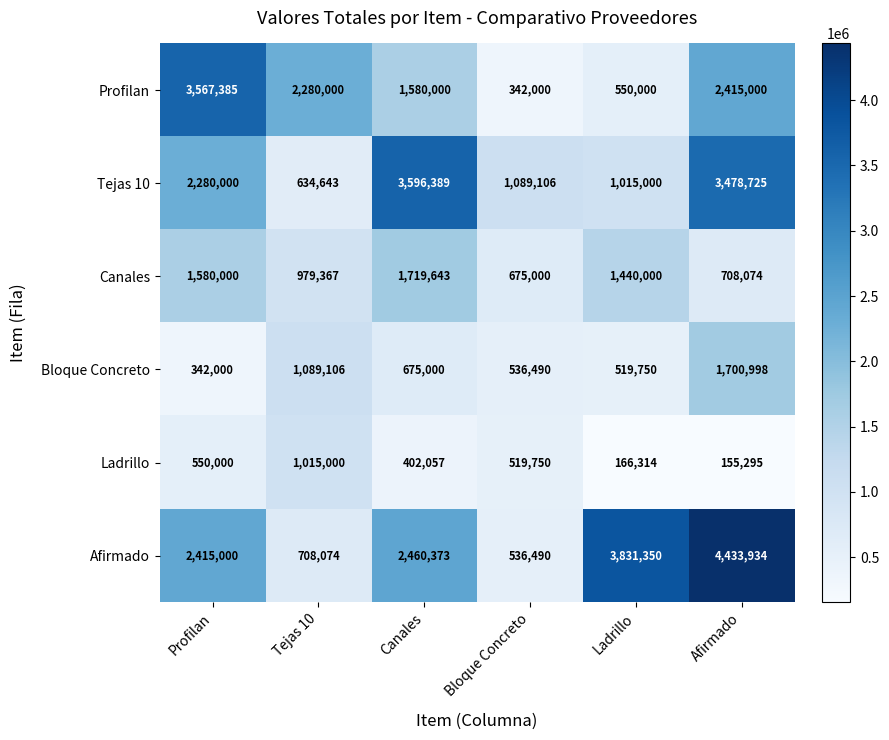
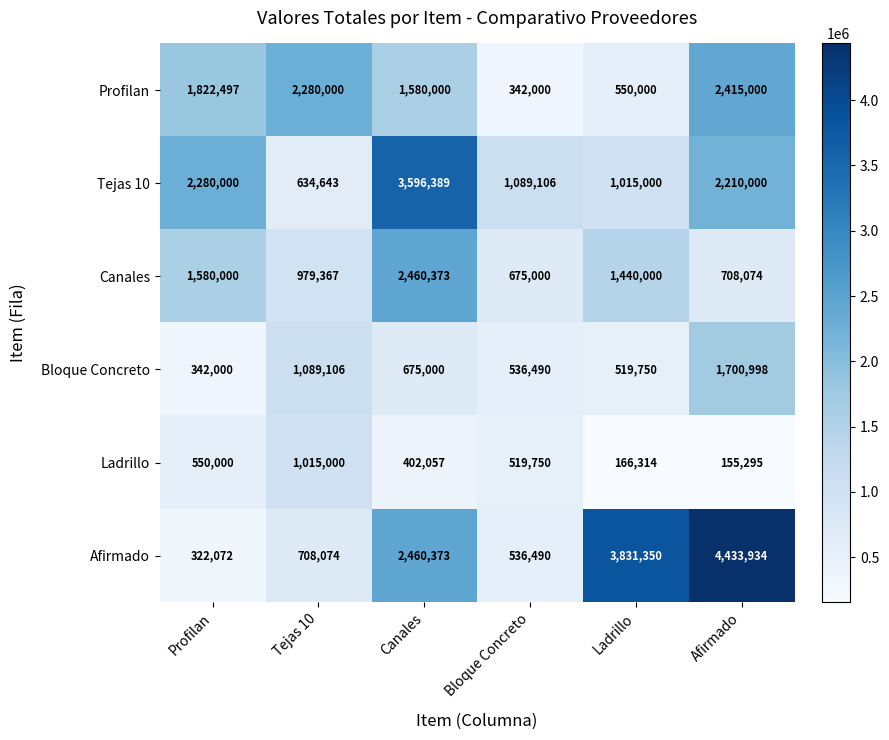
  {
    "Profilan": {
-     "Profilan": "3,567,385",
+     "Profilan": "1,822,497",
      "Tejas 10": "2,280,000",
      "Canales": "1,580,000",
      "Bloque Concreto": "342,000",
      "Ladrillo": "550,000",
      "Afirmado": "2,415,000"
    },
    "Tejas 10": {
      "Profilan": "2,280,000",
      "Tejas 10": "634,643",
      "Canales": "3,596,389",
      "Bloque Concreto": "1,089,106",
      "Ladrillo": "1,015,000",
-     "Afirmado": "3,478,725"
+     "Afirmado": "2,210,000"
    },
    "Canales": {
      "Profilan": "1,580,000",
      "Tejas 10": "979,367",
-     "Canales": "1,719,643",
+     "Canales": "2,460,373",
      "Bloque Concreto": "675,000",
      "Ladrillo": "1,440,000",
      "Afirmado": "708,074"
    },
    "Bloque Concreto": {
      "Profilan": "342,000",
      "Tejas 10": "1,089,106",
      "Canales": "675,000",
      "Bloque Concreto": "536,490",
      "Ladrillo": "519,750",
      "Afirmado": "1,700,998"
    },
    "Ladrillo": {
      "Profilan": "550,000",
      "Tejas 10": "1,015,000",
      "Canales": "402,057",
      "Bloque Concreto": "519,750",
      "Ladrillo": "166,314",
      "Afirmado": "155,295"
    },
    "Afirmado": {
-     "Profilan": "2,415,000",
+     "Profilan": "322,072",
      "Tejas 10": "708,074",
      "Canales": "2,460,373",
      "Bloque Concreto": "536,490",
      "Ladrillo": "3,831,350",
      "Afirmado": "4,433,934"
    }
  }
